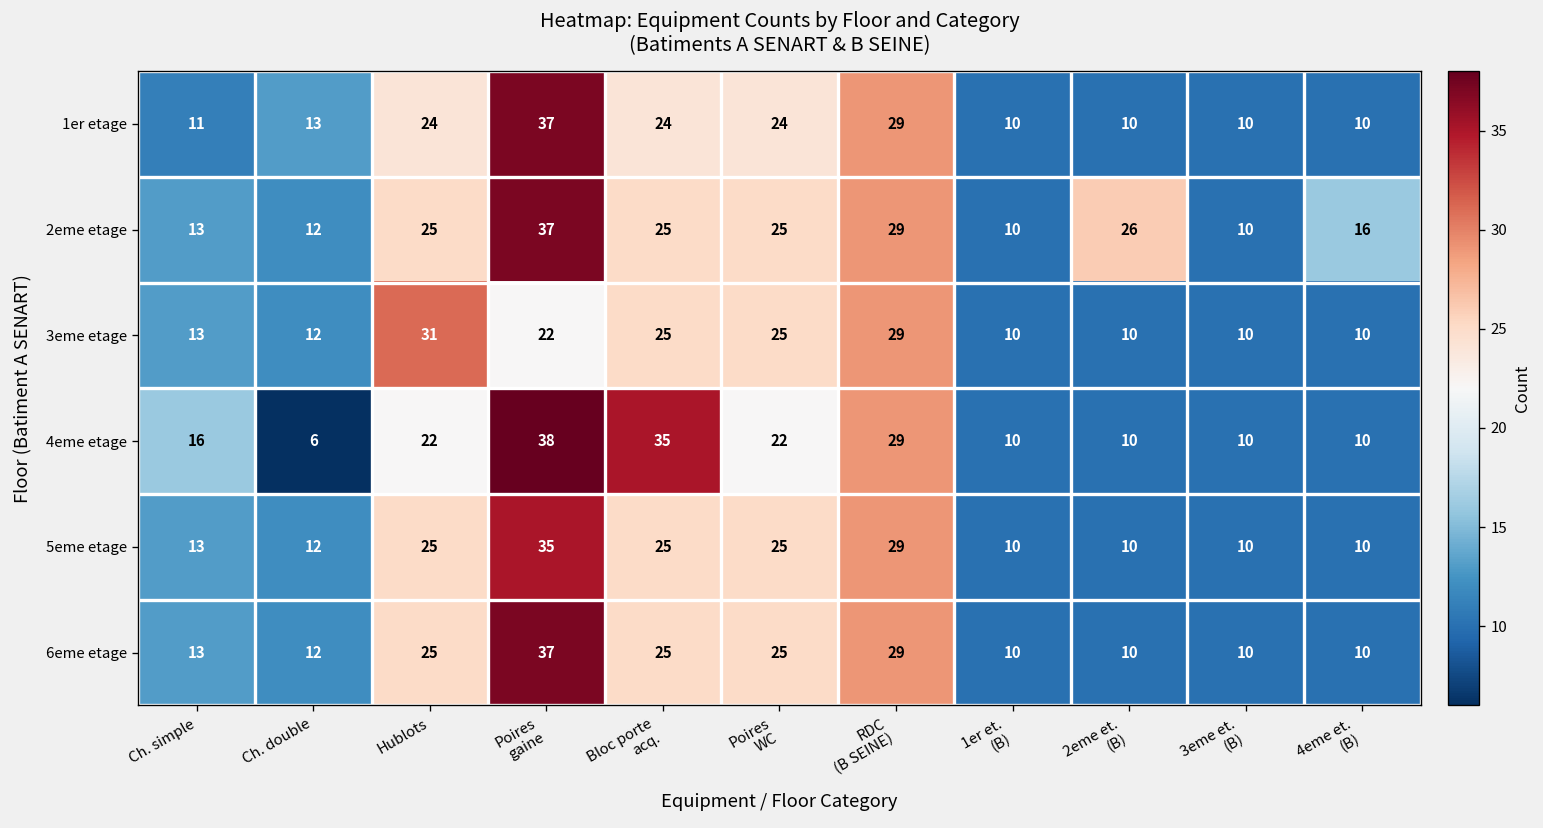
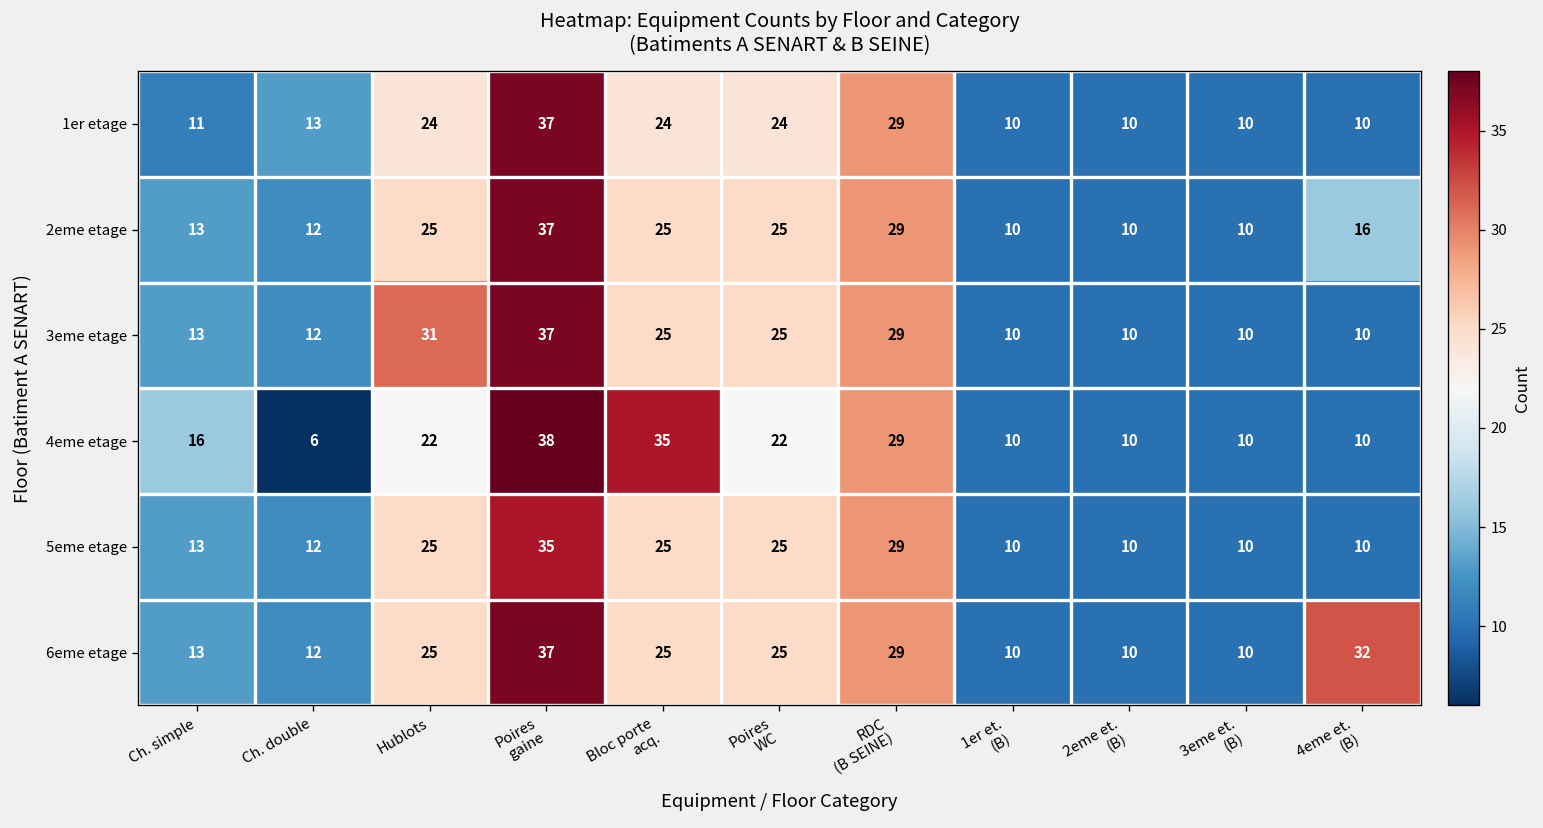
  {
    "1er etage": {
      "Ch. simple": 11,
      "Ch. double": 13,
      "Hublots": 24,
      "Poires gaine": 37,
      "Bloc porte acq.": 24,
      "Poires WC": 24,
      "RDC (B SEINE)": 29,
      "1er et. (B)": 10,
      "2eme et. (B)": 10,
      "3eme et. (B)": 10,
      "4eme et. (B)": 10
    },
    "2eme etage": {
      "Ch. simple": 13,
      "Ch. double": 12,
      "Hublots": 25,
      "Poires gaine": 37,
      "Bloc porte acq.": 25,
      "Poires WC": 25,
      "RDC (B SEINE)": 29,
      "1er et. (B)": 10,
-     "2eme et. (B)": 26,
+     "2eme et. (B)": 10,
      "3eme et. (B)": 10,
      "4eme et. (B)": 16
    },
    "3eme etage": {
      "Ch. simple": 13,
      "Ch. double": 12,
      "Hublots": 31,
-     "Poires gaine": 22,
+     "Poires gaine": 37,
      "Bloc porte acq.": 25,
      "Poires WC": 25,
      "RDC (B SEINE)": 29,
      "1er et. (B)": 10,
      "2eme et. (B)": 10,
      "3eme et. (B)": 10,
      "4eme et. (B)": 10
    },
    "4eme etage": {
      "Ch. simple": 16,
      "Ch. double": 6,
      "Hublots": 22,
      "Poires gaine": 38,
      "Bloc porte acq.": 35,
      "Poires WC": 22,
      "RDC (B SEINE)": 29,
      "1er et. (B)": 10,
      "2eme et. (B)": 10,
      "3eme et. (B)": 10,
      "4eme et. (B)": 10
    },
    "5eme etage": {
      "Ch. simple": 13,
      "Ch. double": 12,
      "Hublots": 25,
      "Poires gaine": 35,
      "Bloc porte acq.": 25,
      "Poires WC": 25,
      "RDC (B SEINE)": 29,
      "1er et. (B)": 10,
      "2eme et. (B)": 10,
      "3eme et. (B)": 10,
      "4eme et. (B)": 10
    },
    "6eme etage": {
      "Ch. simple": 13,
      "Ch. double": 12,
      "Hublots": 25,
      "Poires gaine": 37,
      "Bloc porte acq.": 25,
      "Poires WC": 25,
      "RDC (B SEINE)": 29,
      "1er et. (B)": 10,
      "2eme et. (B)": 10,
      "3eme et. (B)": 10,
-     "4eme et. (B)": 10
+     "4eme et. (B)": 32
    }
  }
